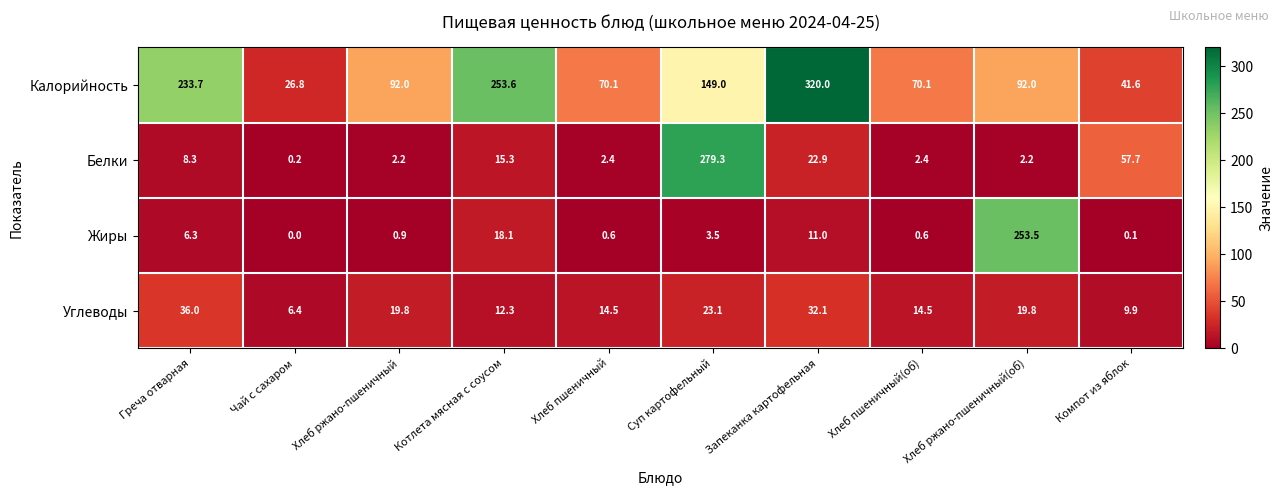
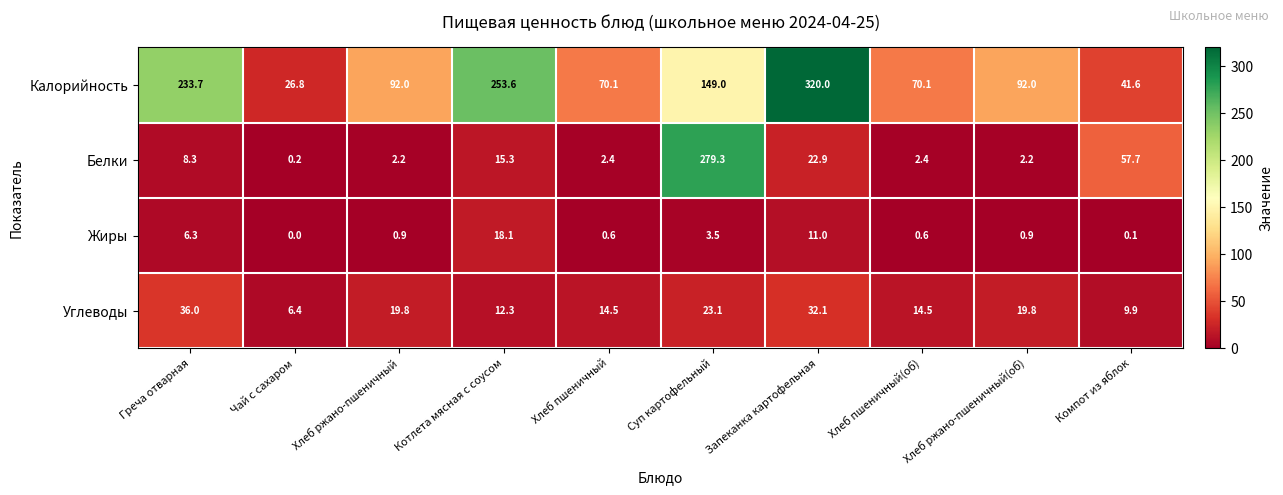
  {
    "Калорийность": {
      "Греча отварная": 233.7,
      "Чай с сахаром": 26.8,
      "Хлеб ржано-пшеничный": 92.0,
      "Котлета мясная с соусом": 253.6,
      "Хлеб пшеничный": 70.1,
      "Суп картофельный": 149.0,
      "Запеканка картофельная": 320.0,
      "Хлеб пшеничный(об)": 70.1,
      "Хлеб ржано-пшеничный(об)": 92.0,
      "Компот из яблок": 41.6
    },
    "Белки": {
      "Греча отварная": 8.3,
      "Чай с сахаром": 0.2,
      "Хлеб ржано-пшеничный": 2.2,
      "Котлета мясная с соусом": 15.3,
      "Хлеб пшеничный": 2.4,
      "Суп картофельный": 279.3,
      "Запеканка картофельная": 22.9,
      "Хлеб пшеничный(об)": 2.4,
      "Хлеб ржано-пшеничный(об)": 2.2,
      "Компот из яблок": 57.7
    },
    "Жиры": {
      "Греча отварная": 6.3,
      "Чай с сахаром": 0.0,
      "Хлеб ржано-пшеничный": 0.9,
      "Котлета мясная с соусом": 18.1,
      "Хлеб пшеничный": 0.6,
      "Суп картофельный": 3.5,
      "Запеканка картофельная": 11.0,
      "Хлеб пшеничный(об)": 0.6,
-     "Хлеб ржано-пшеничный(об)": 253.5,
+     "Хлеб ржано-пшеничный(об)": 0.9,
      "Компот из яблок": 0.1
    },
    "Углеводы": {
      "Греча отварная": 36.0,
      "Чай с сахаром": 6.4,
      "Хлеб ржано-пшеничный": 19.8,
      "Котлета мясная с соусом": 12.3,
      "Хлеб пшеничный": 14.5,
      "Суп картофельный": 23.1,
      "Запеканка картофельная": 32.1,
      "Хлеб пшеничный(об)": 14.5,
      "Хлеб ржано-пшеничный(об)": 19.8,
      "Компот из яблок": 9.9
    }
  }
